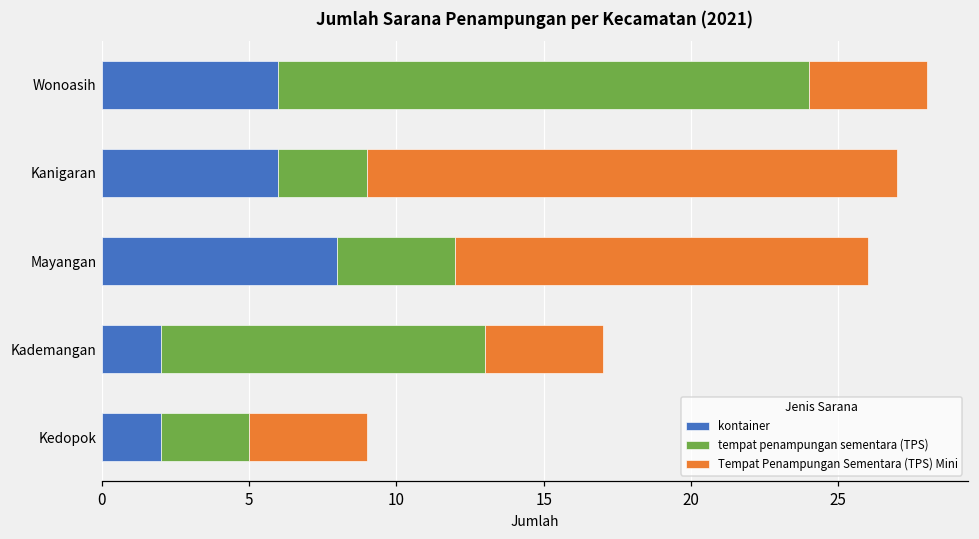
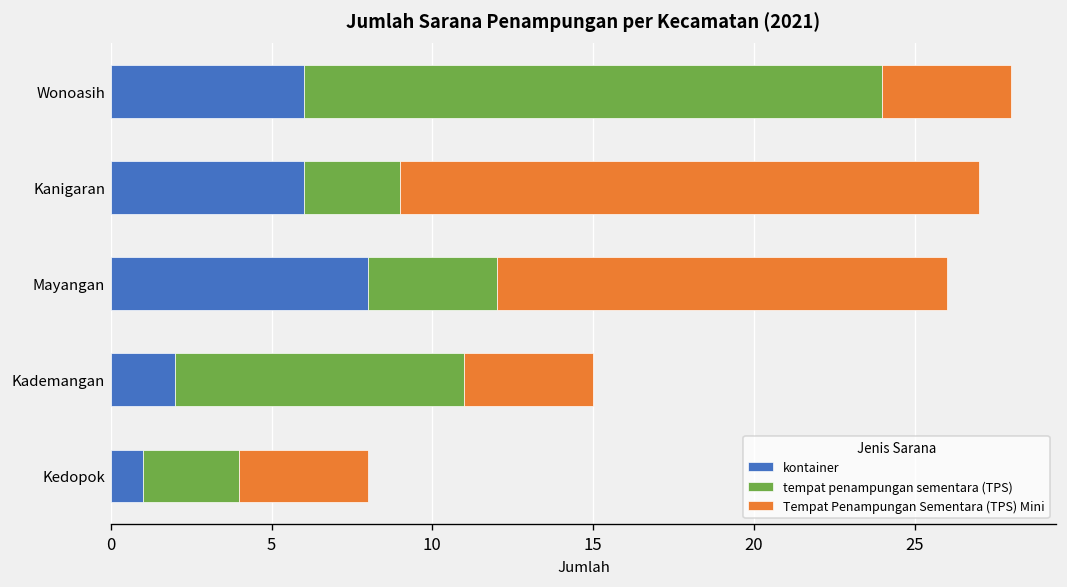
  {
    "kontainer": {
      "Wonoasih": 6,
      "Kanigaran": 6,
      "Mayangan": 8,
      "Kademangan": 2,
-     "Kedopok": 2
+     "Kedopok": 1
    },
    "tempat penampungan sementara (TPS)": {
      "Wonoasih": 18,
      "Kanigaran": 3,
      "Mayangan": 4,
-     "Kademangan": 11,
+     "Kademangan": 9,
      "Kedopok": 3
    },
    "Tempat Penampungan Sementara (TPS) Mini": {
      "Wonoasih": 4,
      "Kanigaran": 18,
      "Mayangan": 14,
      "Kademangan": 4,
      "Kedopok": 4
    }
  }
